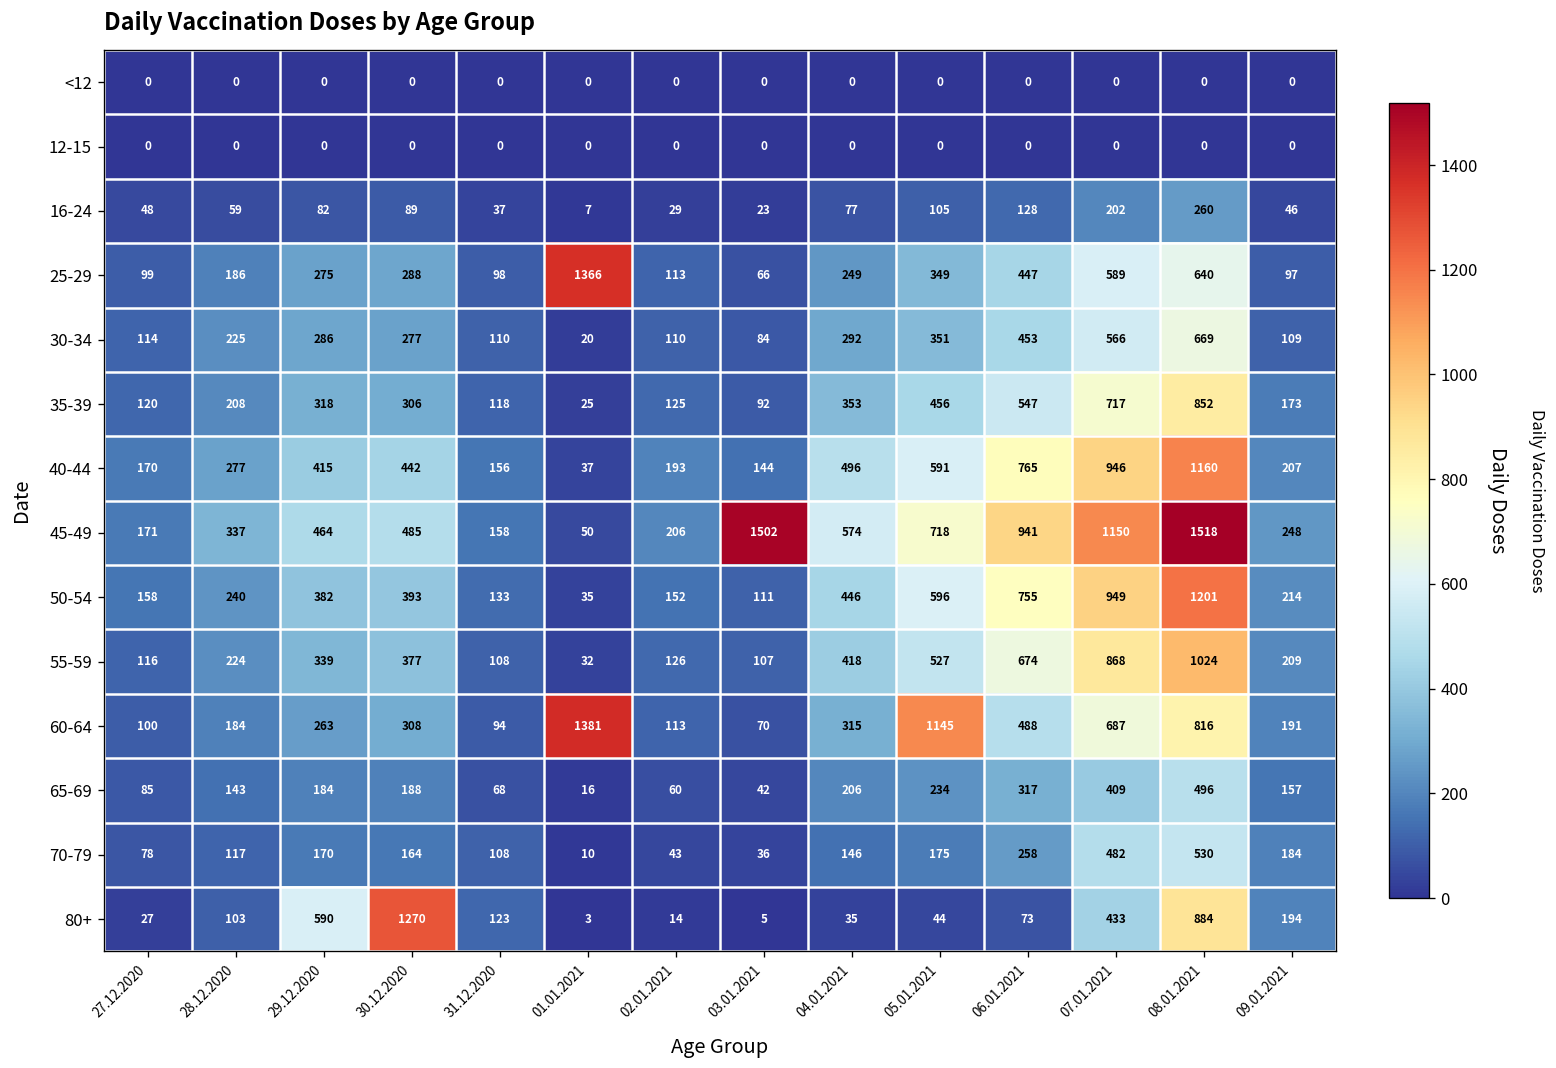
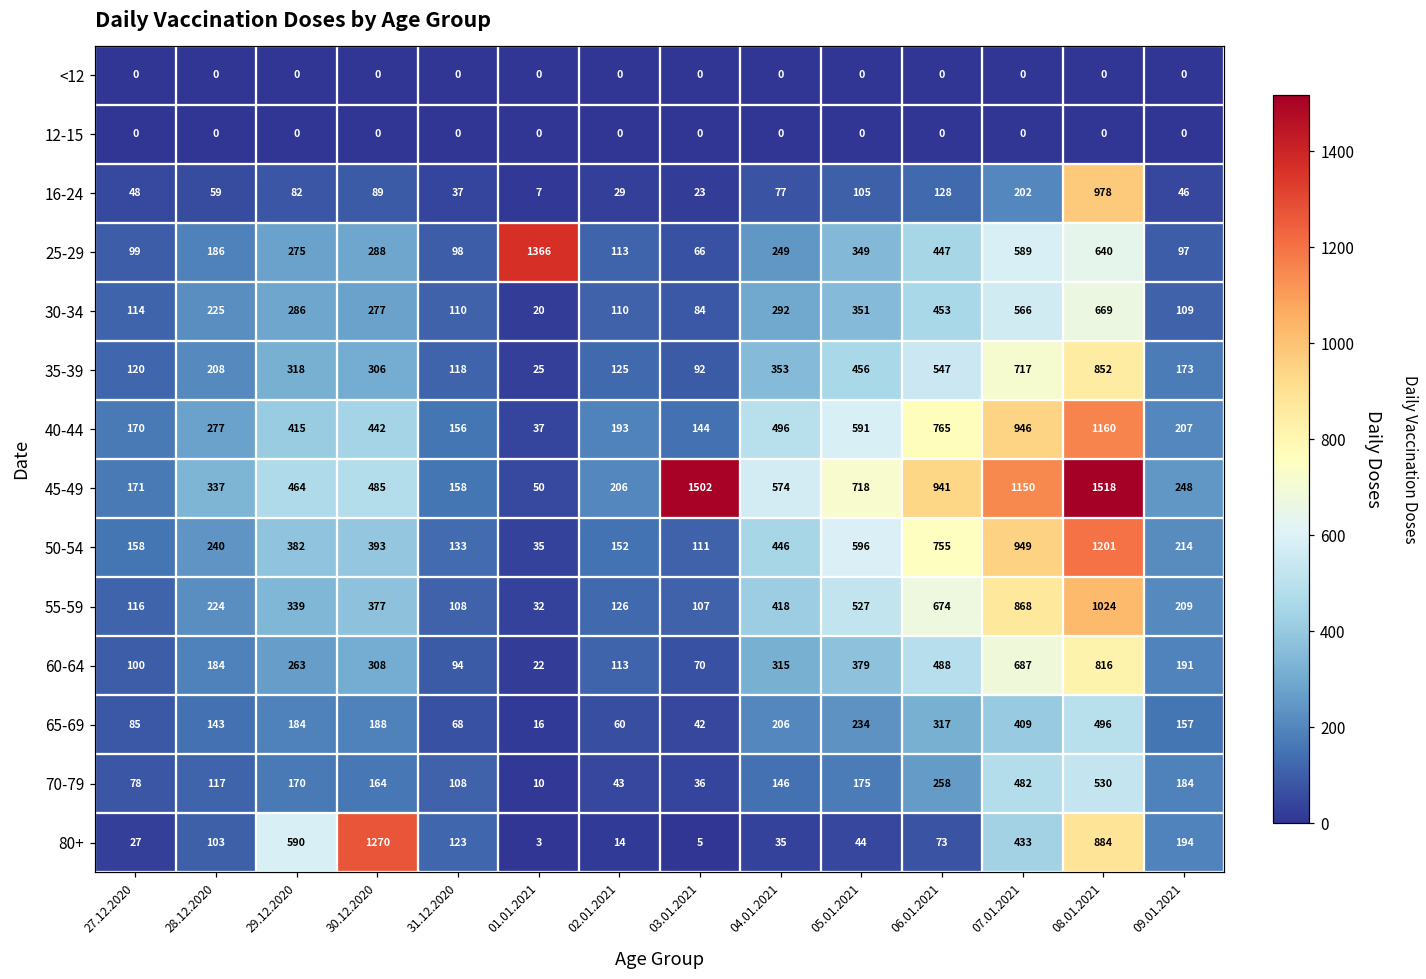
  {
    "<12": {
      "27.12.2020": 0,
      "28.12.2020": 0,
      "29.12.2020": 0,
      "30.12.2020": 0,
      "31.12.2020": 0,
      "01.01.2021": 0,
      "02.01.2021": 0,
      "03.01.2021": 0,
      "04.01.2021": 0,
      "05.01.2021": 0,
      "06.01.2021": 0,
      "07.01.2021": 0,
      "08.01.2021": 0,
      "09.01.2021": 0
    },
    "12-15": {
      "27.12.2020": 0,
      "28.12.2020": 0,
      "29.12.2020": 0,
      "30.12.2020": 0,
      "31.12.2020": 0,
      "01.01.2021": 0,
      "02.01.2021": 0,
      "03.01.2021": 0,
      "04.01.2021": 0,
      "05.01.2021": 0,
      "06.01.2021": 0,
      "07.01.2021": 0,
      "08.01.2021": 0,
      "09.01.2021": 0
    },
    "16-24": {
      "27.12.2020": 48,
      "28.12.2020": 59,
      "29.12.2020": 82,
      "30.12.2020": 89,
      "31.12.2020": 37,
      "01.01.2021": 7,
      "02.01.2021": 29,
      "03.01.2021": 23,
      "04.01.2021": 77,
      "05.01.2021": 105,
      "06.01.2021": 128,
      "07.01.2021": 202,
-     "08.01.2021": 260,
+     "08.01.2021": 978,
      "09.01.2021": 46
    },
    "25-29": {
      "27.12.2020": 99,
      "28.12.2020": 186,
      "29.12.2020": 275,
      "30.12.2020": 288,
      "31.12.2020": 98,
      "01.01.2021": 1366,
      "02.01.2021": 113,
      "03.01.2021": 66,
      "04.01.2021": 249,
      "05.01.2021": 349,
      "06.01.2021": 447,
      "07.01.2021": 589,
      "08.01.2021": 640,
      "09.01.2021": 97
    },
    "30-34": {
      "27.12.2020": 114,
      "28.12.2020": 225,
      "29.12.2020": 286,
      "30.12.2020": 277,
      "31.12.2020": 110,
      "01.01.2021": 20,
      "02.01.2021": 110,
      "03.01.2021": 84,
      "04.01.2021": 292,
      "05.01.2021": 351,
      "06.01.2021": 453,
      "07.01.2021": 566,
      "08.01.2021": 669,
      "09.01.2021": 109
    },
    "35-39": {
      "27.12.2020": 120,
      "28.12.2020": 208,
      "29.12.2020": 318,
      "30.12.2020": 306,
      "31.12.2020": 118,
      "01.01.2021": 25,
      "02.01.2021": 125,
      "03.01.2021": 92,
      "04.01.2021": 353,
      "05.01.2021": 456,
      "06.01.2021": 547,
      "07.01.2021": 717,
      "08.01.2021": 852,
      "09.01.2021": 173
    },
    "40-44": {
      "27.12.2020": 170,
      "28.12.2020": 277,
      "29.12.2020": 415,
      "30.12.2020": 442,
      "31.12.2020": 156,
      "01.01.2021": 37,
      "02.01.2021": 193,
      "03.01.2021": 144,
      "04.01.2021": 496,
      "05.01.2021": 591,
      "06.01.2021": 765,
      "07.01.2021": 946,
      "08.01.2021": 1160,
      "09.01.2021": 207
    },
    "45-49": {
      "27.12.2020": 171,
      "28.12.2020": 337,
      "29.12.2020": 464,
      "30.12.2020": 485,
      "31.12.2020": 158,
      "01.01.2021": 50,
      "02.01.2021": 206,
      "03.01.2021": 1502,
      "04.01.2021": 574,
      "05.01.2021": 718,
      "06.01.2021": 941,
      "07.01.2021": 1150,
      "08.01.2021": 1518,
      "09.01.2021": 248
    },
    "50-54": {
      "27.12.2020": 158,
      "28.12.2020": 240,
      "29.12.2020": 382,
      "30.12.2020": 393,
      "31.12.2020": 133,
      "01.01.2021": 35,
      "02.01.2021": 152,
      "03.01.2021": 111,
      "04.01.2021": 446,
      "05.01.2021": 596,
      "06.01.2021": 755,
      "07.01.2021": 949,
      "08.01.2021": 1201,
      "09.01.2021": 214
    },
    "55-59": {
      "27.12.2020": 116,
      "28.12.2020": 224,
      "29.12.2020": 339,
      "30.12.2020": 377,
      "31.12.2020": 108,
      "01.01.2021": 32,
      "02.01.2021": 126,
      "03.01.2021": 107,
      "04.01.2021": 418,
      "05.01.2021": 527,
      "06.01.2021": 674,
      "07.01.2021": 868,
      "08.01.2021": 1024,
      "09.01.2021": 209
    },
    "60-64": {
      "27.12.2020": 100,
      "28.12.2020": 184,
      "29.12.2020": 263,
      "30.12.2020": 308,
      "31.12.2020": 94,
-     "01.01.2021": 1381,
+     "01.01.2021": 22,
      "02.01.2021": 113,
      "03.01.2021": 70,
      "04.01.2021": 315,
-     "05.01.2021": 1145,
+     "05.01.2021": 379,
      "06.01.2021": 488,
      "07.01.2021": 687,
      "08.01.2021": 816,
      "09.01.2021": 191
    },
    "65-69": {
      "27.12.2020": 85,
      "28.12.2020": 143,
      "29.12.2020": 184,
      "30.12.2020": 188,
      "31.12.2020": 68,
      "01.01.2021": 16,
      "02.01.2021": 60,
      "03.01.2021": 42,
      "04.01.2021": 206,
      "05.01.2021": 234,
      "06.01.2021": 317,
      "07.01.2021": 409,
      "08.01.2021": 496,
      "09.01.2021": 157
    },
    "70-79": {
      "27.12.2020": 78,
      "28.12.2020": 117,
      "29.12.2020": 170,
      "30.12.2020": 164,
      "31.12.2020": 108,
      "01.01.2021": 10,
      "02.01.2021": 43,
      "03.01.2021": 36,
      "04.01.2021": 146,
      "05.01.2021": 175,
      "06.01.2021": 258,
      "07.01.2021": 482,
      "08.01.2021": 530,
      "09.01.2021": 184
    },
    "80+": {
      "27.12.2020": 27,
      "28.12.2020": 103,
      "29.12.2020": 590,
      "30.12.2020": 1270,
      "31.12.2020": 123,
      "01.01.2021": 3,
      "02.01.2021": 14,
      "03.01.2021": 5,
      "04.01.2021": 35,
      "05.01.2021": 44,
      "06.01.2021": 73,
      "07.01.2021": 433,
      "08.01.2021": 884,
      "09.01.2021": 194
    }
  }
